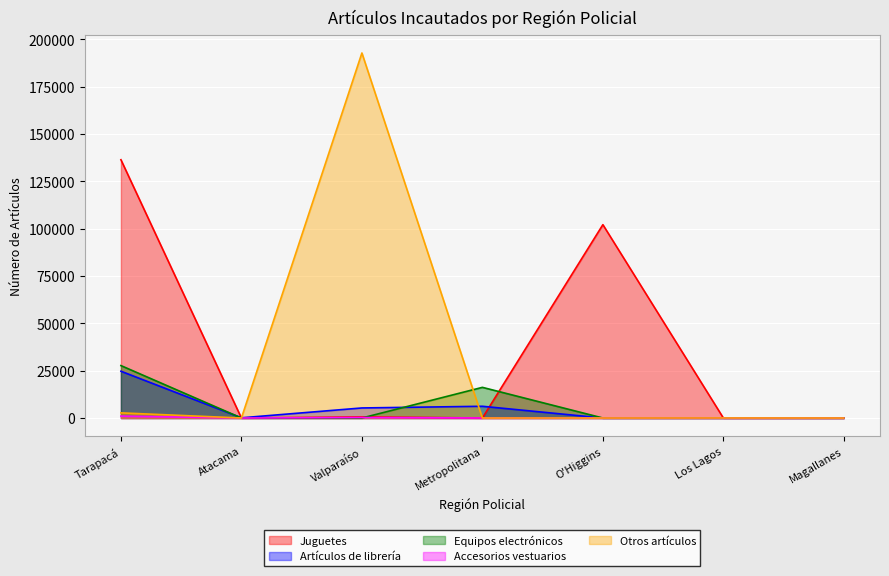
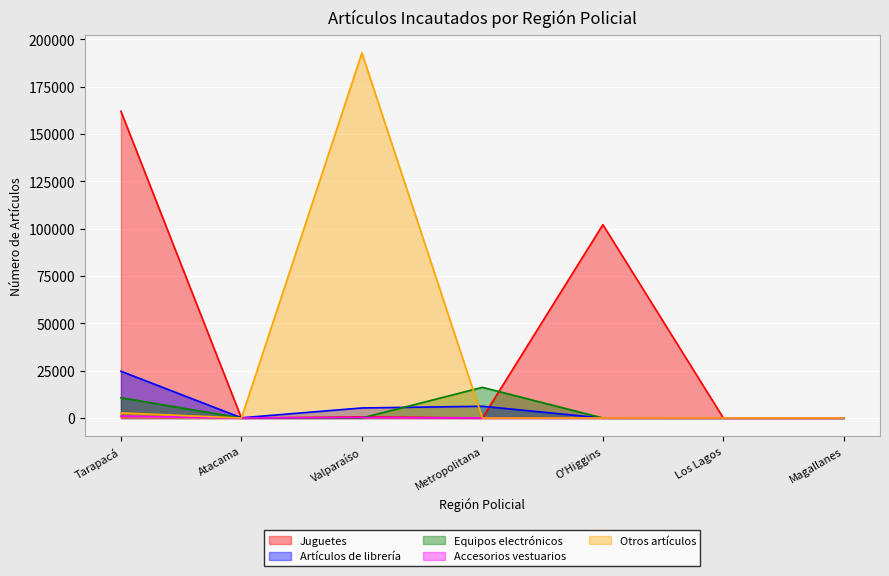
  {
    "Juguetes": {
-     "Tarapacá": 136000,
+     "Tarapacá": 162000,
      "O'Higgins": 102000
    },
    "Artículos de librería": {
      "Tarapacá": 25000,
      "Valparaíso": 5000,
      "Metropolitana": 6000
    },
    "Equipos electrónicos": {
-     "Tarapacá": 28000,
+     "Tarapacá": 11000,
      "Metropolitana": 16000
    },
    "Accesorios vestuarios": {
      "Tarapacá": 1000
    },
    "Otros artículos": {
      "Tarapacá": 3000,
      "Valparaíso": 193000
    }
  }
